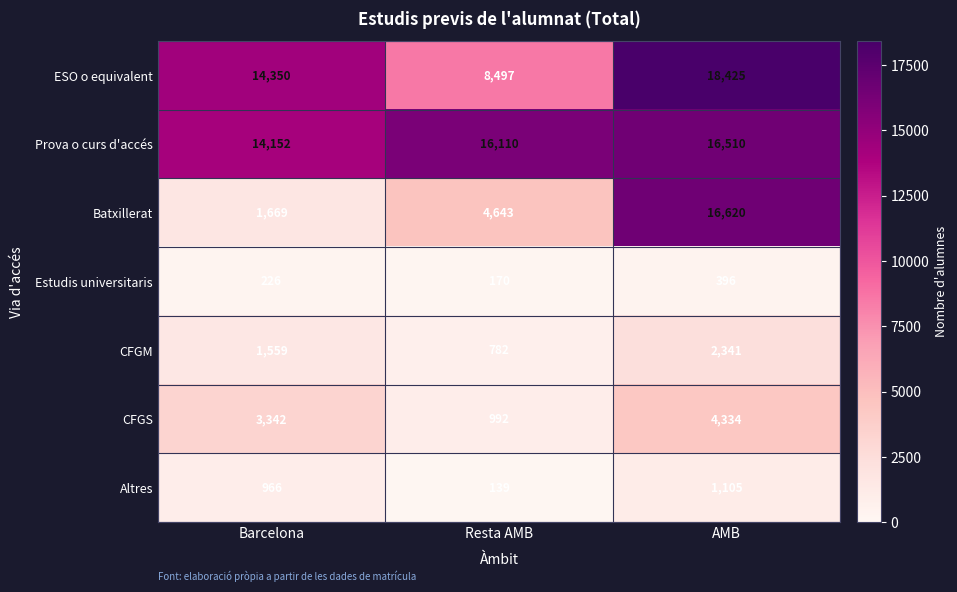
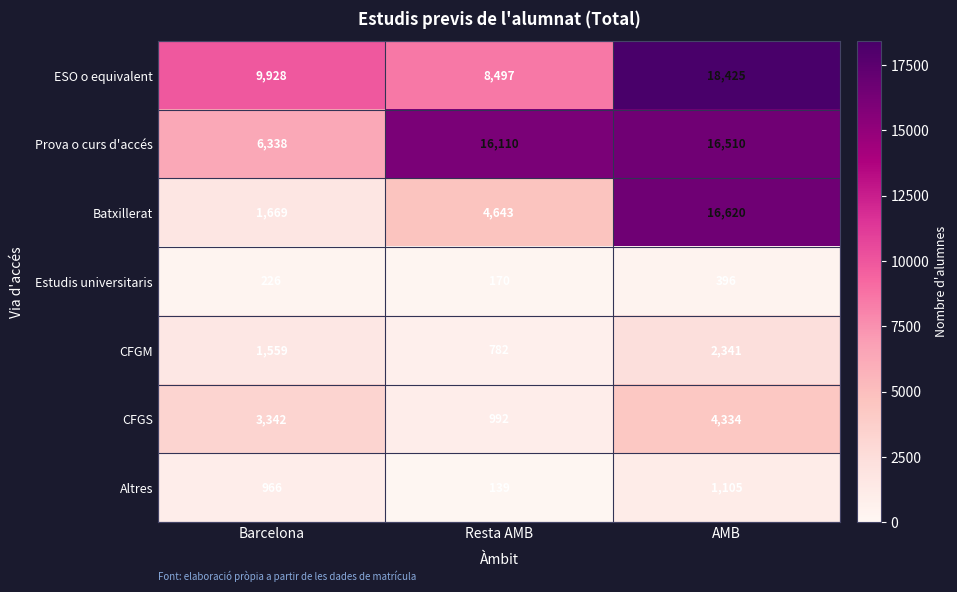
  {
    "ESO o equivalent": {
-     "Barcelona": "14,350",
+     "Barcelona": "9,928",
      "Resta AMB": "8,497",
      "AMB": "18,425"
    },
    "Prova o curs d'accés": {
-     "Barcelona": "14,152",
+     "Barcelona": "6,338",
      "Resta AMB": "16,110",
      "AMB": "16,510"
    },
    "Batxillerat": {
      "Resta AMB": "4,643",
      "AMB": "16,620"
    },
    "CFGS": {
      "AMB": "4,334"
    }
  }
